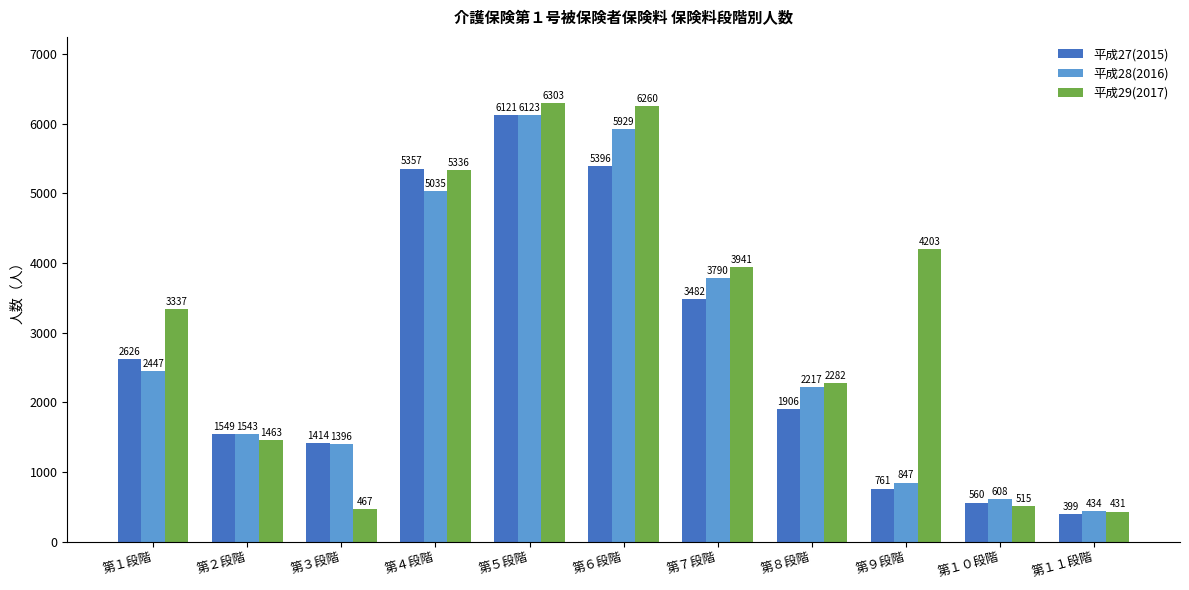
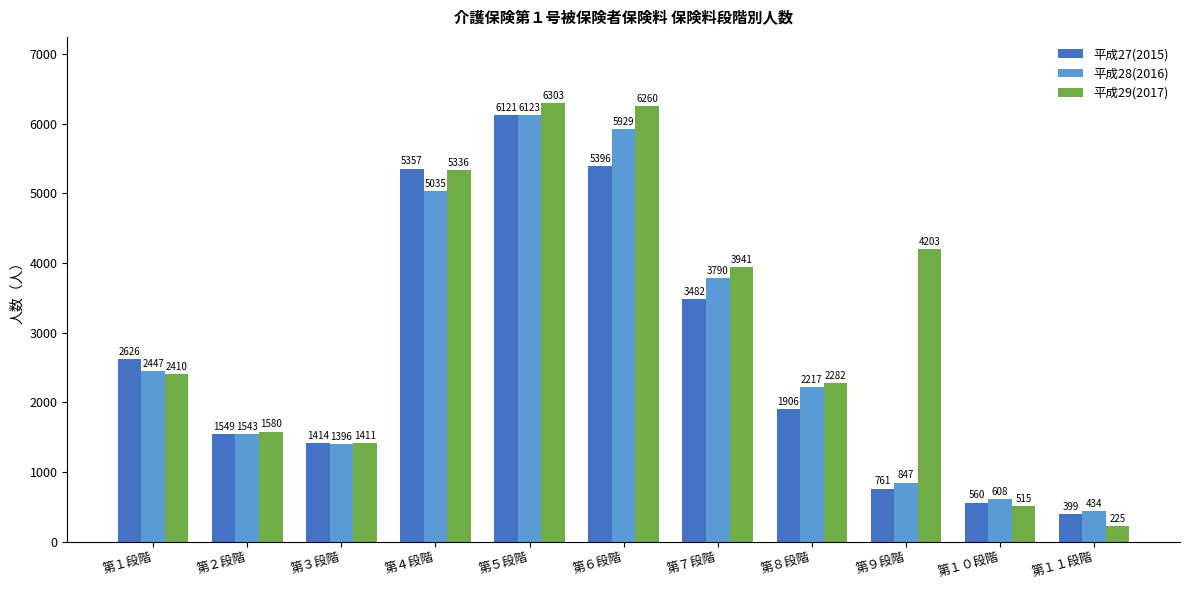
  {
    "平成29(2017)": {
-     "第１段階": 3337,
-     "第２段階": 1463,
-     "第３段階": 467,
+     "第１段階": 2410,
+     "第２段階": 1580,
+     "第３段階": 1411,
      "第４段階": 5336,
      "第５段階": 6303,
      "第６段階": 6260,
      "第７段階": 3941,
      "第８段階": 2282,
      "第９段階": 4203,
      "第１０段階": 515,
-     "第１１段階": 431
+     "第１１段階": 225
    }
  }
